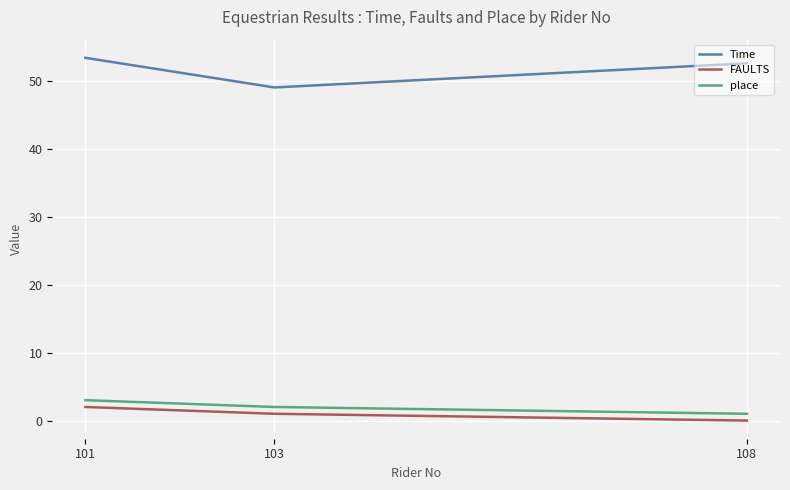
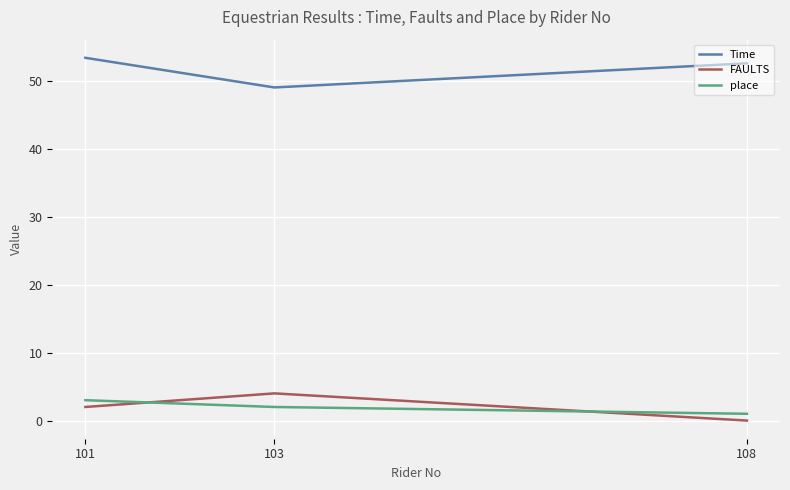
  {
    "FAULTS": {
      "101": 2,
-     "103": 1,
+     "103": 4,
      "108": 0
    }
  }
